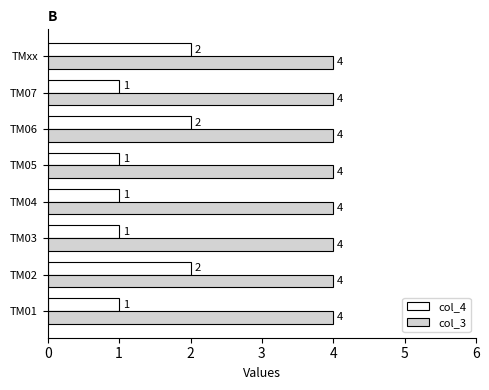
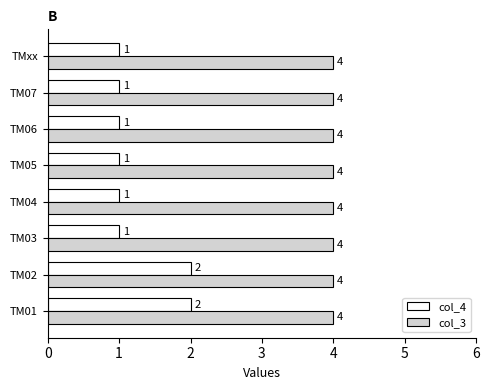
  {
    "col_4": {
-     "TMxx": 2,
+     "TMxx": 1,
      "TM07": 1,
-     "TM06": 2,
+     "TM06": 1,
      "TM05": 1,
      "TM04": 1,
      "TM03": 1,
      "TM02": 2,
-     "TM01": 1
+     "TM01": 2
    },
    "col_3": {
      "TMxx": 4,
      "TM07": 4,
      "TM06": 4,
      "TM05": 4,
      "TM04": 4,
      "TM03": 4,
      "TM02": 4,
      "TM01": 4
    }
  }
